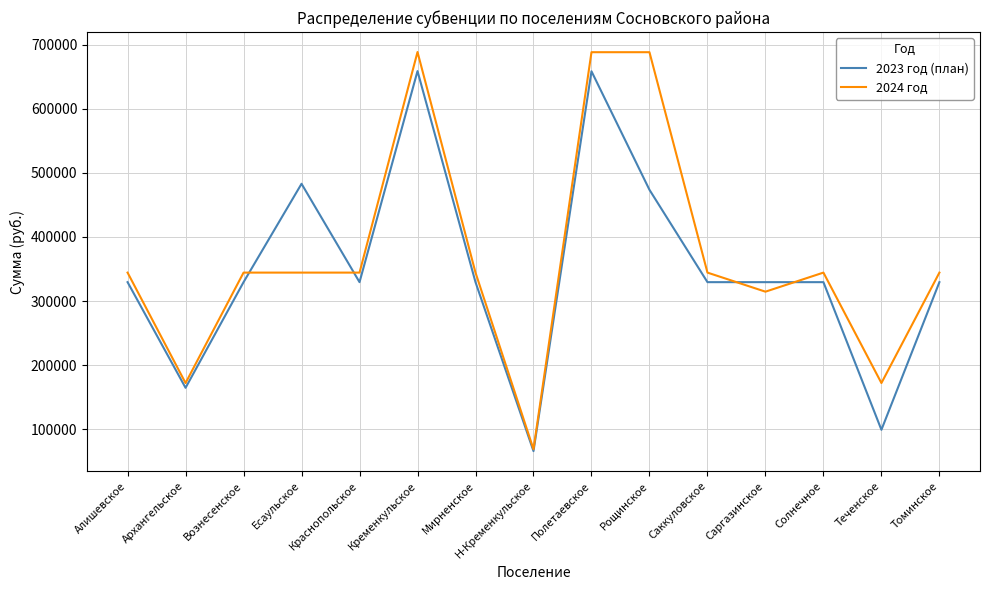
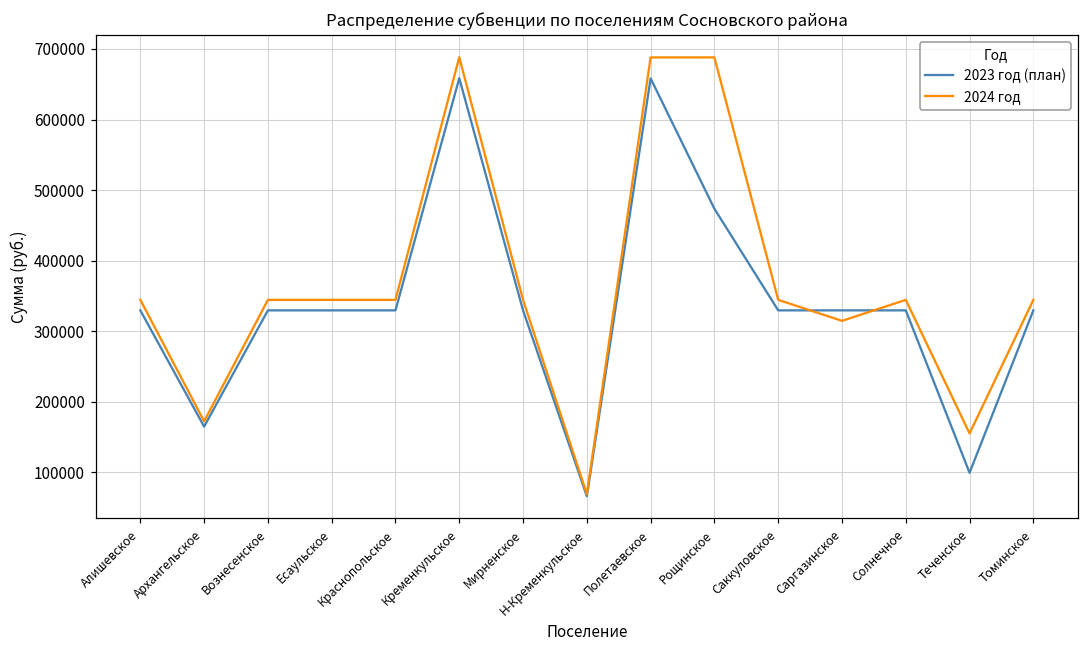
  {
    "2023 год (план)": {
      "Алишевское": 330000,
      "Архангельское": 160000,
      "Вознесенское": 330000,
-     "Есаульское": 480000,
+     "Есаульское": 330000,
      "Краснопольское": 330000,
      "Кременкульское": 660000,
      "Мирненское": 330000,
      "Полетаевское": 660000,
      "Рощинское": 470000,
      "Саккуловское": 330000,
      "Саргазинское": 330000,
      "Солнечное": 330000,
      "Теченское": 100000,
      "Томинское": 330000
    },
    "2024 год": {
      "Алишевское": 340000,
      "Архангельское": 170000,
      "Вознесенское": 340000,
      "Есаульское": 340000,
      "Краснопольское": 340000,
      "Кременкульское": 690000,
      "Мирненское": 340000,
      "Полетаевское": 690000,
      "Рощинское": 690000,
      "Саккуловское": 340000,
      "Саргазинское": 310000,
      "Солнечное": 340000,
-     "Теченское": 170000,
+     "Теченское": 150000,
      "Томинское": 340000
    }
  }
